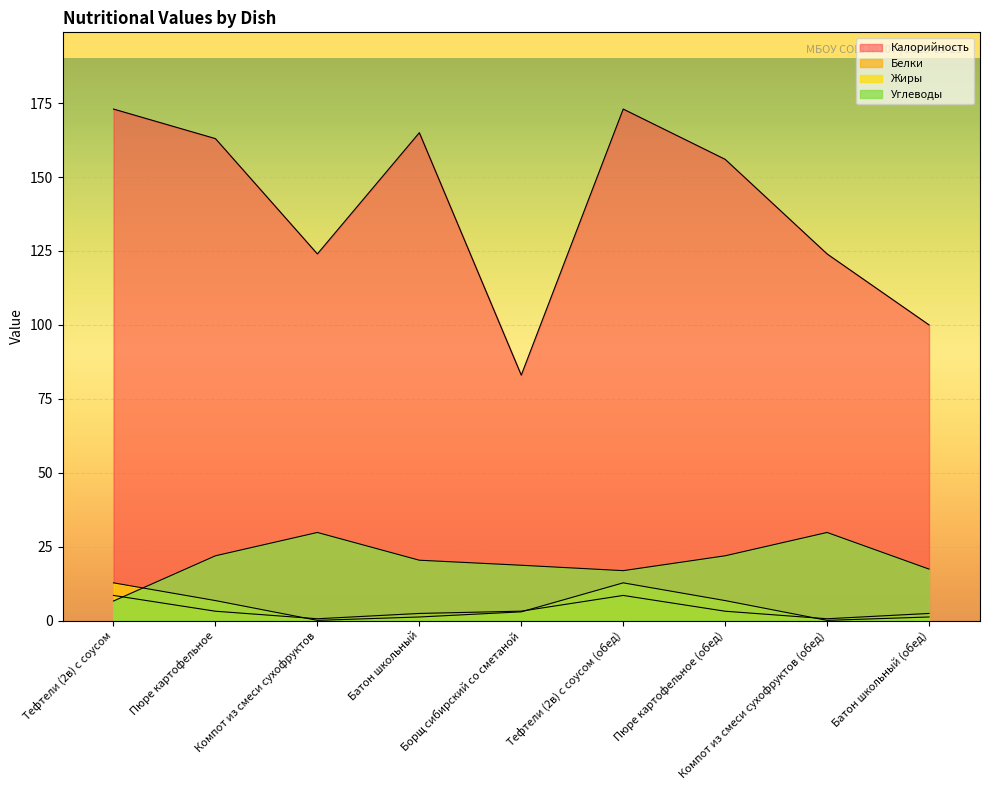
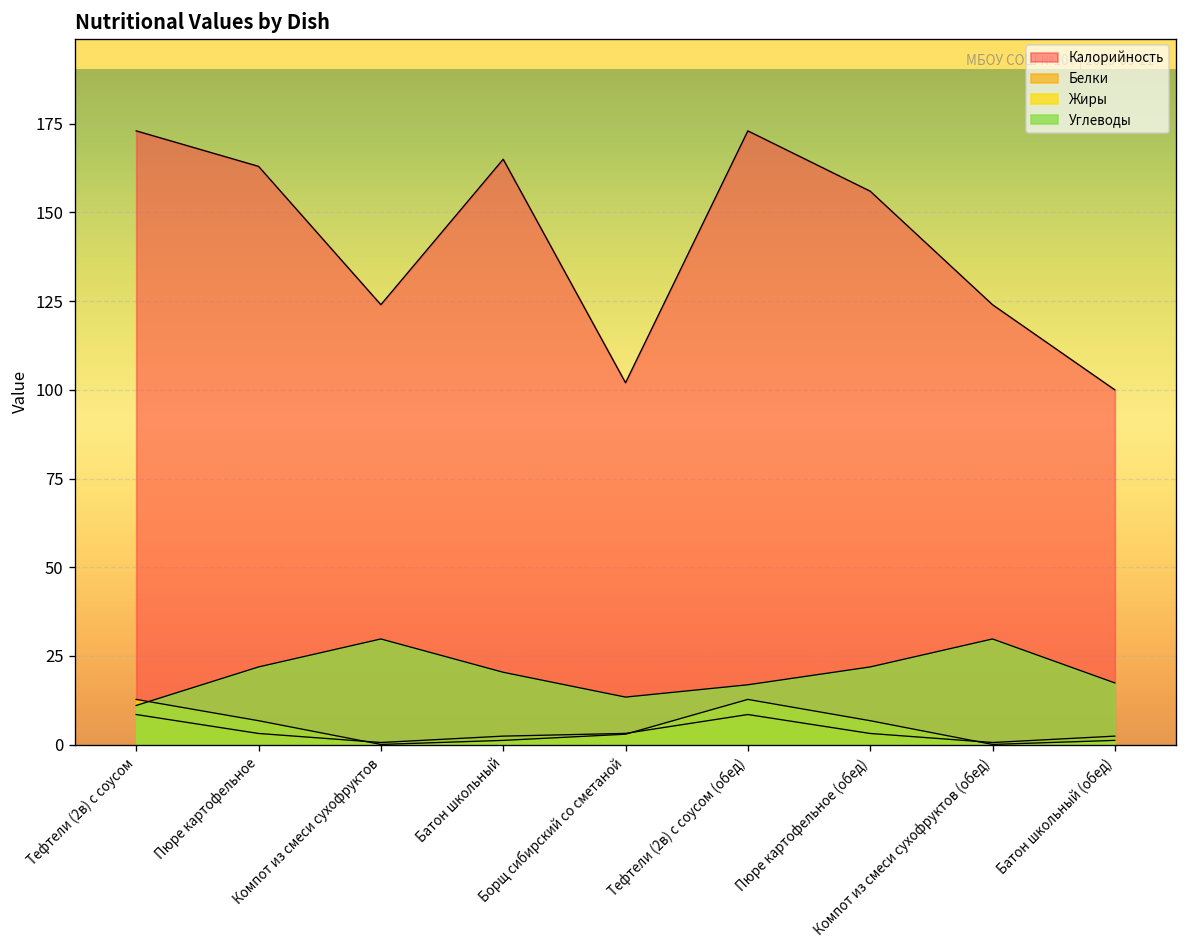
  {
    "Калорийность": {
      "Тефтели (2в) с соусом": 173,
      "Пюре картофельное": 163,
      "Компот из смеси сухофруктов": 124,
      "Батон школьный": 165,
-     "Борщ сибирский со сметаной": 83,
+     "Борщ сибирский со сметаной": 102,
      "Тефтели (2в) с соусом (обед)": 173,
      "Пюре картофельное (обед)": 156,
      "Компот из смеси сухофруктов (обед)": 124,
      "Батон школьный (обед)": 100
    },
    "Углеводы": {
-     "Тефтели (2в) с соусом": 7,
+     "Тефтели (2в) с соусом": 11,
      "Пюре картофельное": 22,
      "Компот из смеси сухофруктов": 30,
      "Батон школьный": 20,
-     "Борщ сибирский со сметаной": 19,
+     "Борщ сибирский со сметаной": 13,
      "Тефтели (2в) с соусом (обед)": 17,
      "Пюре картофельное (обед)": 22,
      "Компот из смеси сухофруктов (обед)": 30,
      "Батон школьный (обед)": 17
    }
  }
